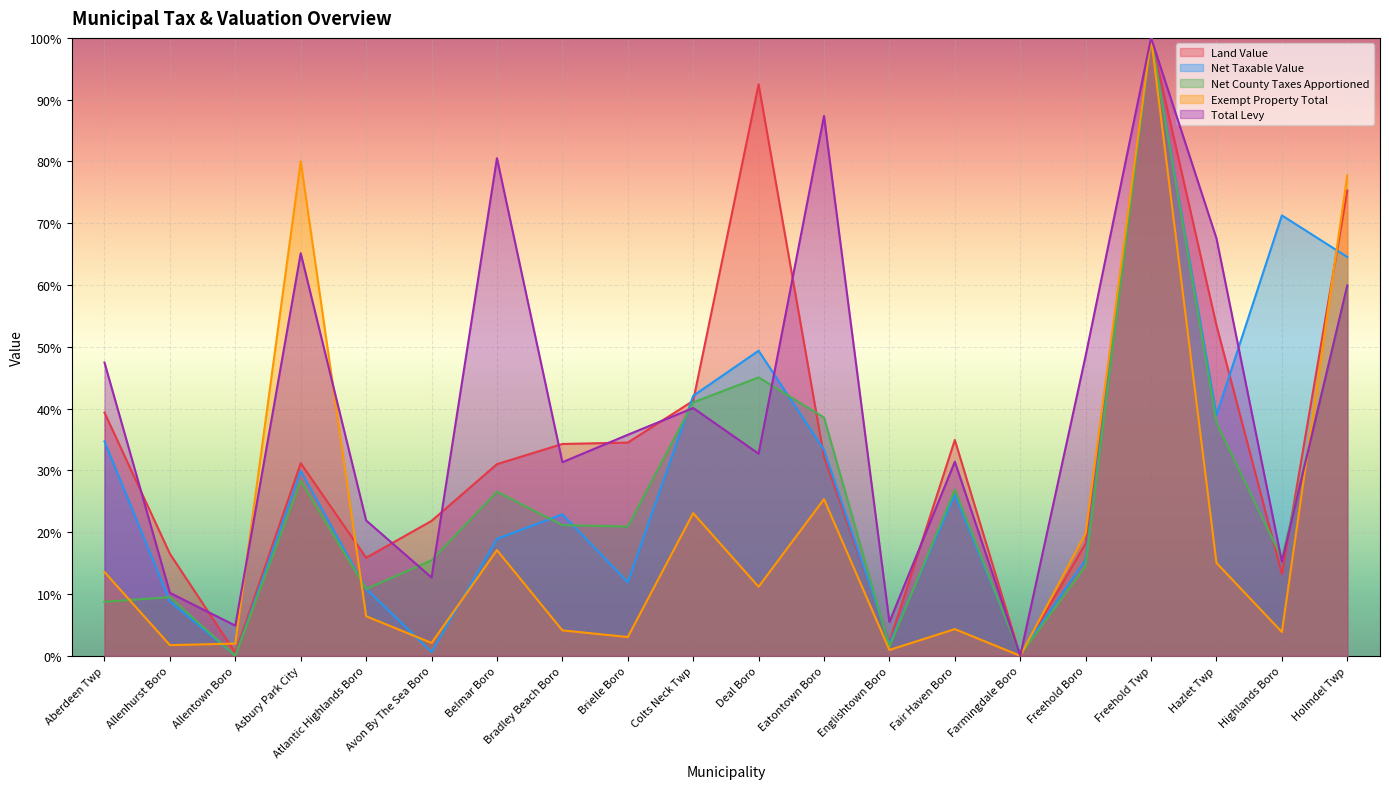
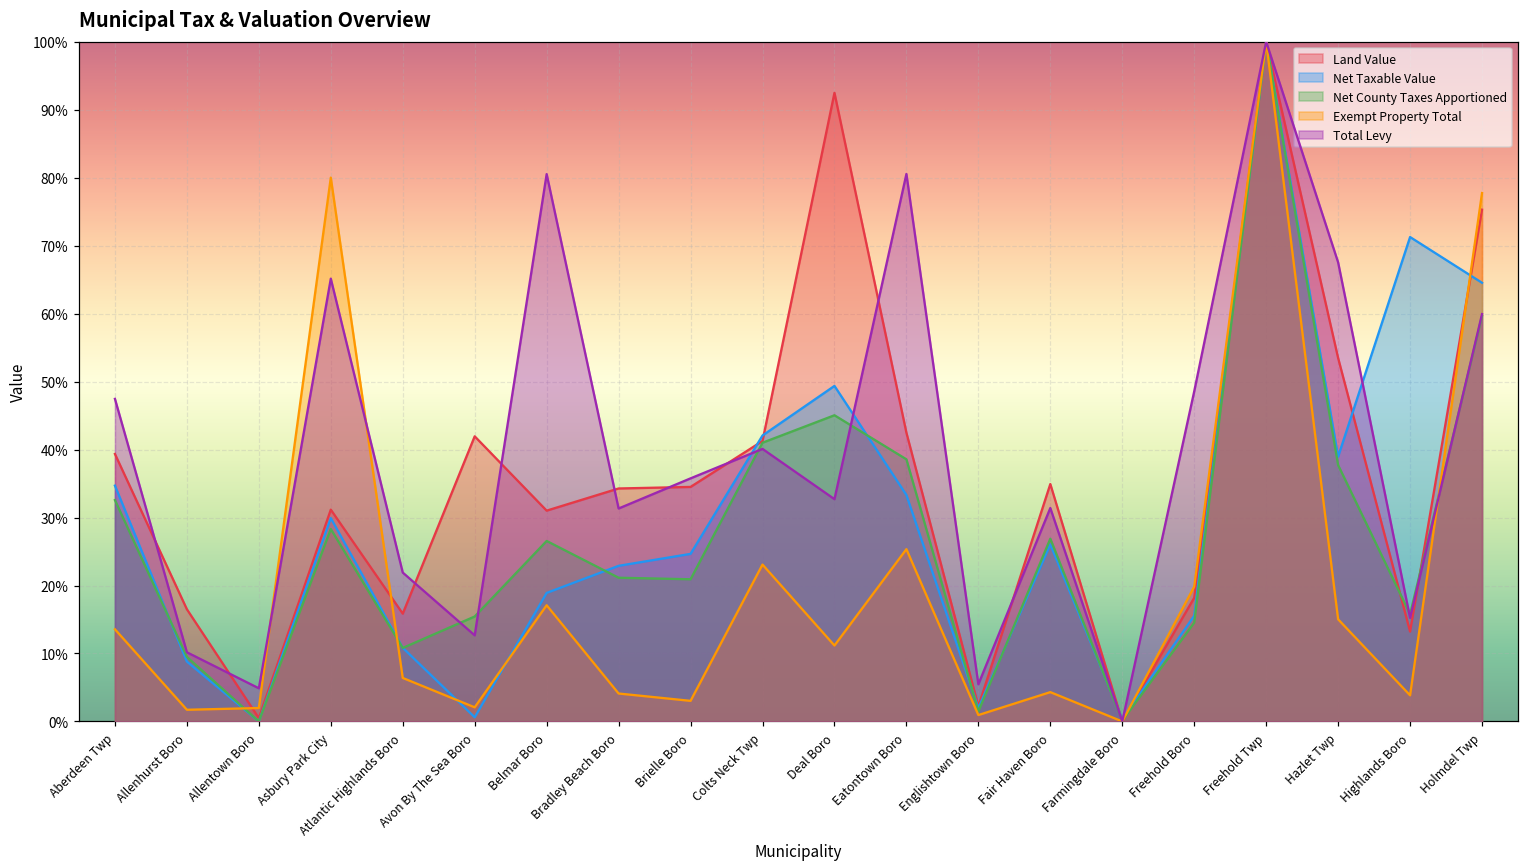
  {
    "Land Value": {
      "Aberdeen Twp": "39%",
      "Allenhurst Boro": "17%",
      "Allentown Boro": "0%",
      "Asbury Park City": "31%",
      "Atlantic Highlands Boro": "16%",
-     "Avon By The Sea Boro": "22%",
+     "Avon By The Sea Boro": "42%",
      "Belmar Boro": "31%",
      "Bradley Beach Boro": "34%",
      "Brielle Boro": "35%",
      "Deal Boro": "92%",
-     "Eatontown Boro": "32%",
+     "Eatontown Boro": "42%",
      "Fair Haven Boro": "35%",
      "Freehold Boro": "18%",
      "Hazlet Twp": "53%",
      "Highlands Boro": "13%",
      "Holmdel Twp": "75%"
    },
    "Net Taxable Value": {
      "Aberdeen Twp": "35%",
      "Allenhurst Boro": "9%",
      "Asbury Park City": "30%",
      "Avon By The Sea Boro": "1%",
      "Belmar Boro": "19%",
      "Bradley Beach Boro": "23%",
-     "Brielle Boro": "12%",
+     "Brielle Boro": "25%",
      "Colts Neck Twp": "42%",
      "Deal Boro": "49%",
      "Eatontown Boro": "33%",
      "Fair Haven Boro": "26%",
      "Freehold Boro": "16%",
      "Hazlet Twp": "39%",
      "Highlands Boro": "71%",
      "Holmdel Twp": "65%"
    },
    "Net County Taxes Apportioned": {
-     "Aberdeen Twp": "9%",
+     "Aberdeen Twp": "33%",
      "Allenhurst Boro": "9%",
      "Asbury Park City": "28%",
      "Avon By The Sea Boro": "15%",
      "Belmar Boro": "27%",
      "Bradley Beach Boro": "21%",
      "Brielle Boro": "21%",
      "Deal Boro": "45%",
      "Eatontown Boro": "39%",
      "Englishtown Boro": "1%",
      "Fair Haven Boro": "27%",
      "Freehold Boro": "15%",
      "Hazlet Twp": "38%",
      "Highlands Boro": "16%"
    },
    "Exempt Property Total": {
      "Aberdeen Twp": "14%",
      "Allenhurst Boro": "2%",
      "Allentown Boro": "2%",
      "Asbury Park City": "80%",
      "Atlantic Highlands Boro": "6%",
      "Avon By The Sea Boro": "2%",
      "Belmar Boro": "17%",
      "Bradley Beach Boro": "4%",
      "Brielle Boro": "3%",
      "Colts Neck Twp": "23%",
      "Deal Boro": "11%",
      "Eatontown Boro": "25%",
      "Englishtown Boro": "1%",
      "Fair Haven Boro": "4%",
      "Freehold Boro": "20%",
      "Hazlet Twp": "15%",
      "Highlands Boro": "4%",
      "Holmdel Twp": "78%"
    },
    "Total Levy": {
      "Aberdeen Twp": "47%",
      "Allenhurst Boro": "10%",
      "Allentown Boro": "5%",
      "Asbury Park City": "65%",
      "Atlantic Highlands Boro": "22%",
      "Avon By The Sea Boro": "13%",
      "Belmar Boro": "81%",
      "Bradley Beach Boro": "31%",
      "Brielle Boro": "36%",
      "Colts Neck Twp": "40%",
      "Deal Boro": "33%",
-     "Eatontown Boro": "87%",
+     "Eatontown Boro": "81%",
      "Englishtown Boro": "5%",
      "Fair Haven Boro": "31%",
      "Freehold Boro": "49%",
      "Hazlet Twp": "68%",
      "Highlands Boro": "15%"
    }
  }
